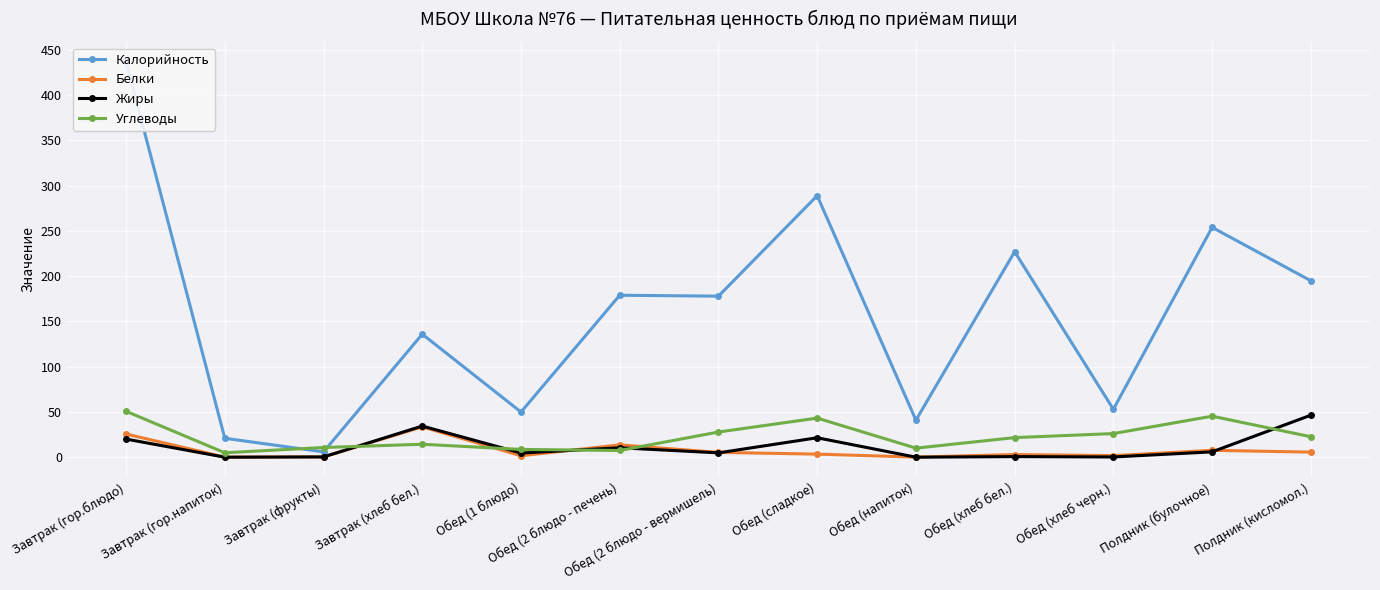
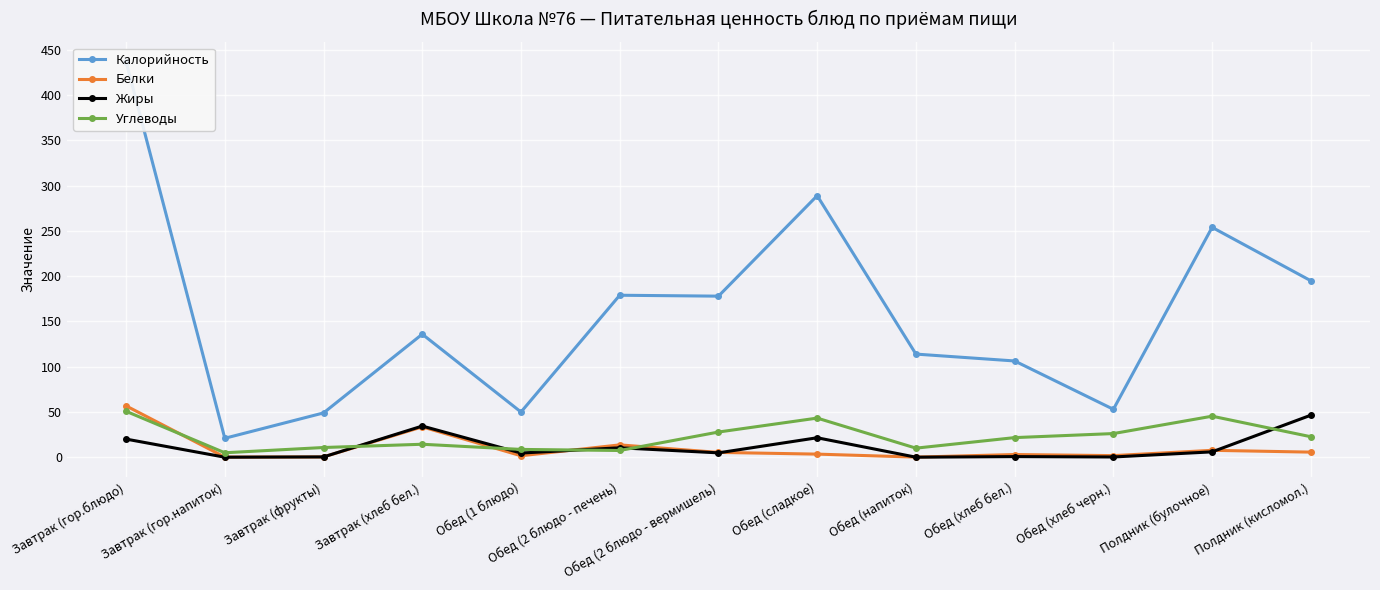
  {
    "Калорийность": {
      "Завтрак (гор.напиток)": 20,
-     "Завтрак (фрукты)": 10,
+     "Завтрак (фрукты)": 50,
      "Завтрак (хлеб бел.)": 140,
      "Обед (1 блюдо)": 50,
      "Обед (2 блюдо - печень)": 180,
      "Обед (2 блюдо - вермишель)": 180,
      "Обед (сладкое)": 290,
-     "Обед (напиток)": 40,
-     "Обед (хлеб бел.)": 230,
+     "Обед (напиток)": 110,
+     "Обед (хлеб бел.)": 110,
      "Обед (хлеб черн.)": 50,
      "Полдник (булочное)": 250,
      "Полдник (кисломол.)": 200
    },
    "Белки": {
-     "Завтрак (гор.блюдо)": 30,
+     "Завтрак (гор.блюдо)": 60,
      "Обед (1 блюдо)": 0,
      "Обед (2 блюдо - печень)": 10,
      "Обед (сладкое)": 0,
      "Полдник (кисломол.)": 10
    },
    "Жиры": {
      "Завтрак (гор.блюдо)": 20,
      "Обед (1 блюдо)": 0,
      "Обед (2 блюдо - печень)": 10,
      "Обед (сладкое)": 20,
      "Полдник (кисломол.)": 50
    },
    "Углеводы": {
      "Завтрак (гор.блюдо)": 50,
      "Завтрак (гор.напиток)": 10,
      "Завтрак (фрукты)": 10,
      "Завтрак (хлеб бел.)": 10,
      "Обед (1 блюдо)": 10,
      "Обед (2 блюдо - печень)": 10,
      "Обед (2 блюдо - вермишель)": 30,
      "Обед (сладкое)": 40,
      "Обед (напиток)": 10,
      "Обед (хлеб бел.)": 20,
      "Обед (хлеб черн.)": 30,
      "Полдник (булочное)": 50,
      "Полдник (кисломол.)": 20
    }
  }
